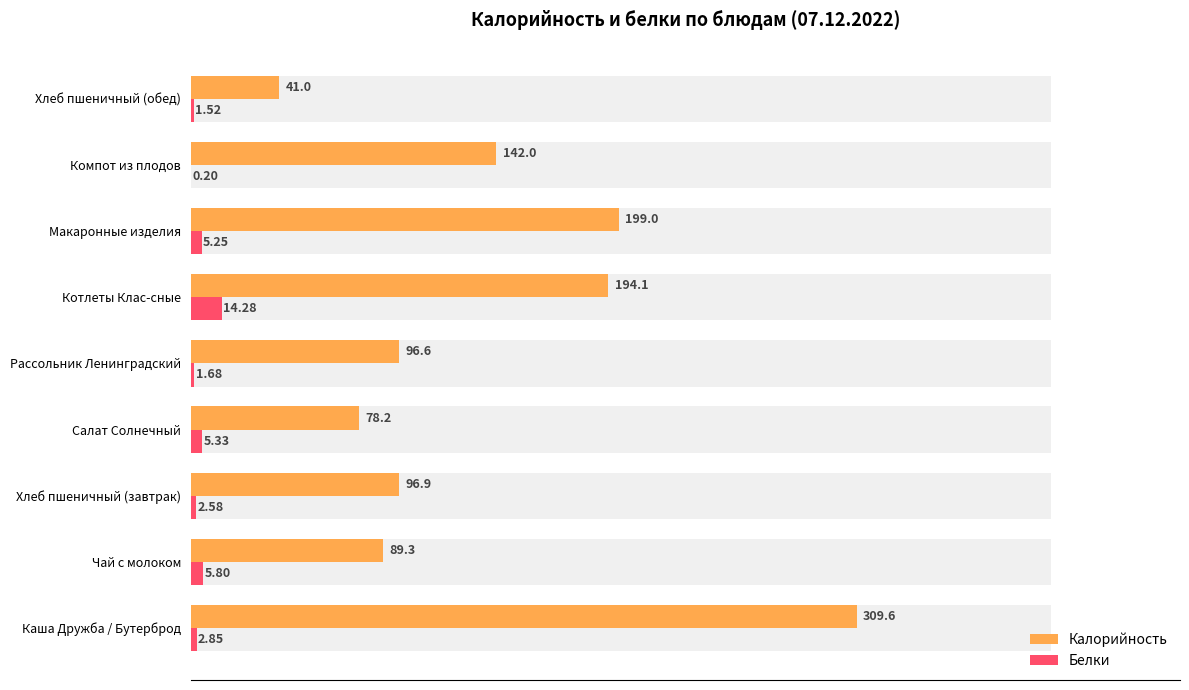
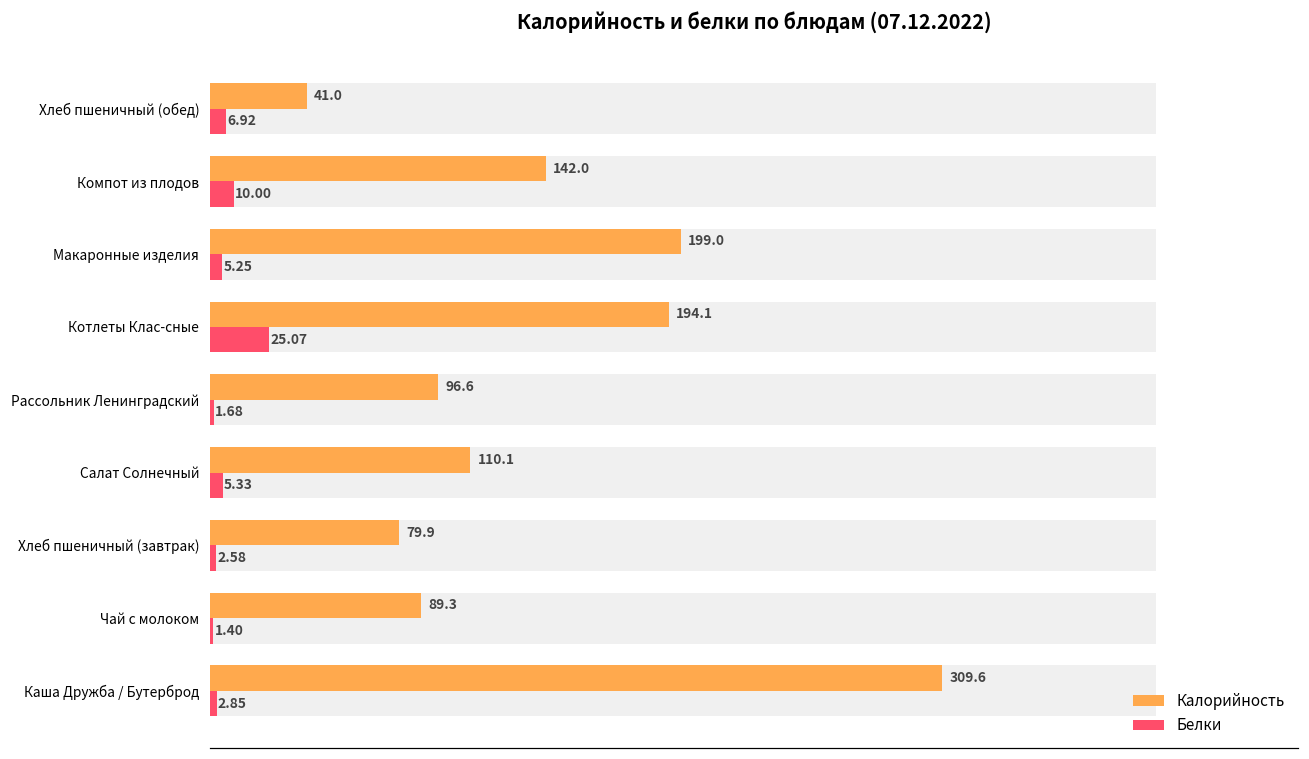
  {
    "Калорийность": {
-     "Салат Солнечный": 78.2,
-     "Хлеб пшеничный (завтрак)": 96.9
+     "Салат Солнечный": 110.1,
+     "Хлеб пшеничный (завтрак)": 79.9
    },
    "Белки": {
-     "Хлеб пшеничный (обед)": 1.52,
-     "Компот из плодов": 0.20,
-     "Котлеты Клас-сные": 14.28,
-     "Чай с молоком": 5.80
+     "Хлеб пшеничный (обед)": 6.92,
+     "Компот из плодов": 10.00,
+     "Котлеты Клас-сные": 25.07,
+     "Чай с молоком": 1.40
    }
  }
